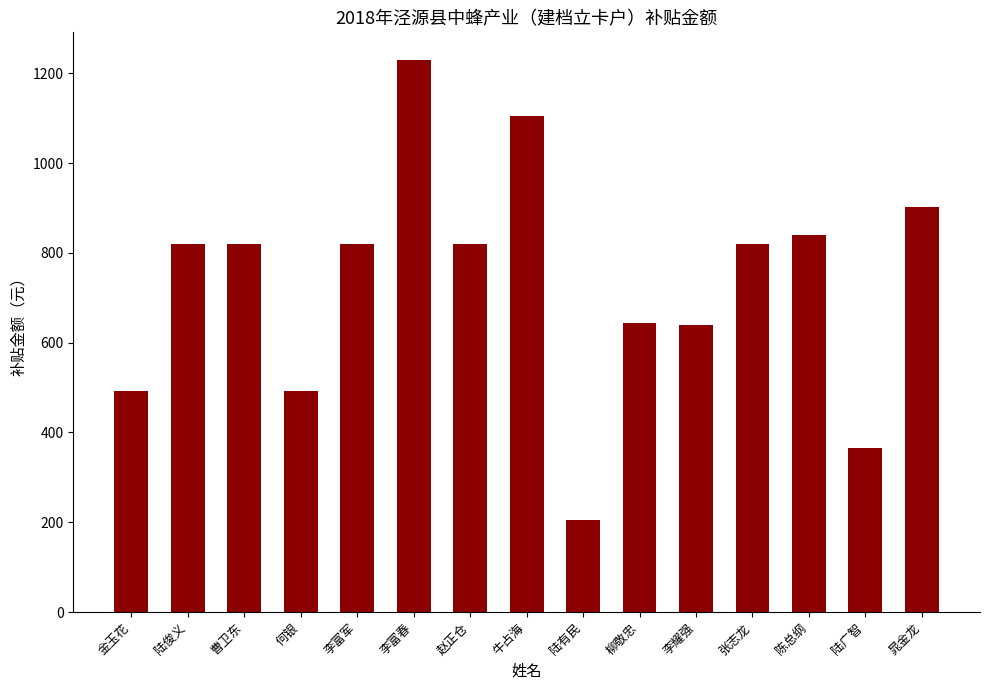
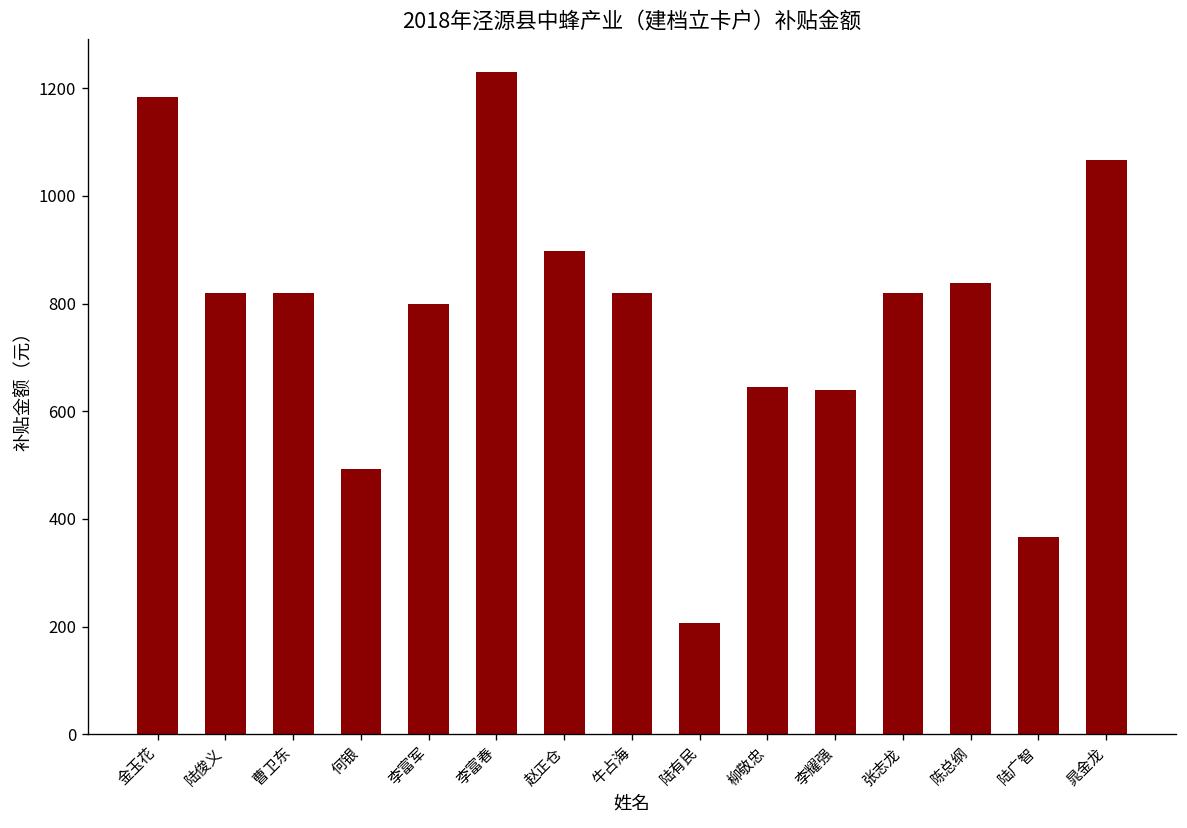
  {
-   "金玉花": 490,
+   "金玉花": 1180,
    "陆俊义": 820,
    "曹卫东": 820,
    "何银": 490,
-   "李富军": 820,
+   "李富军": 800,
    "李富春": 1230,
-   "赵正仓": 820,
-   "牛占海": 1110,
+   "赵正仓": 900,
+   "牛占海": 820,
    "陆有民": 210,
    "柳敬忠": 650,
    "李耀强": 640,
    "张志龙": 820,
    "陈总纲": 840,
    "陆广智": 370,
-   "晁金龙": 900
+   "晁金龙": 1070
  }
